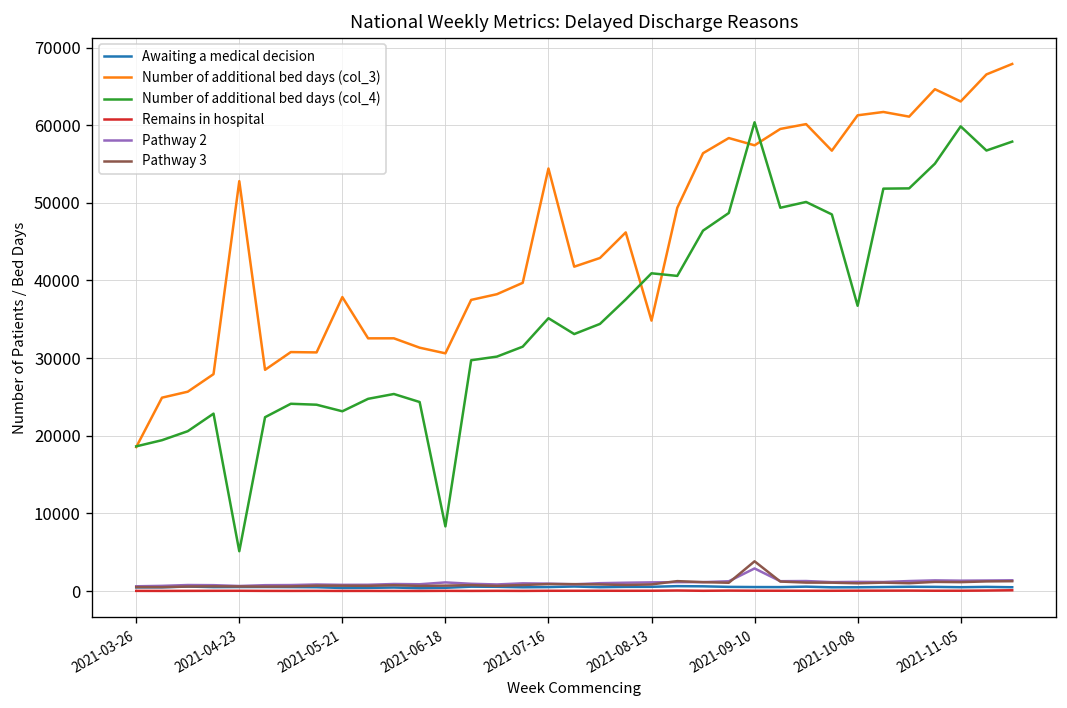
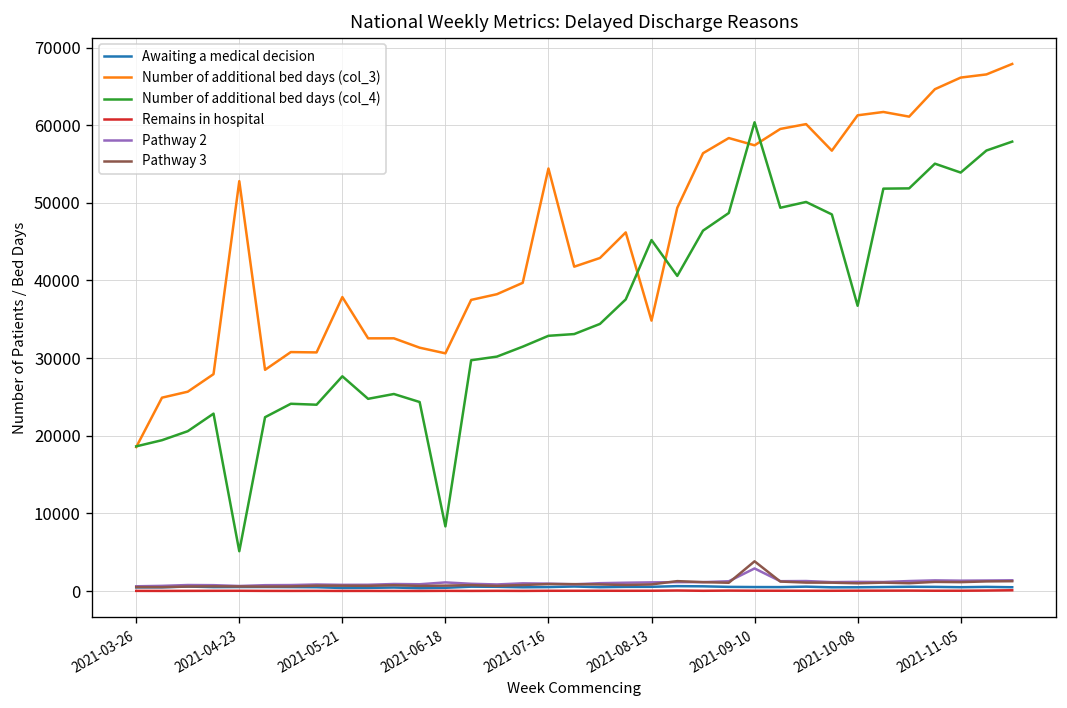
  {
    "Awaiting a medical decision": {
      "2021-09-10": 1000,
      "2021-10-08": 0,
      "2021-11-05": 0
    },
    "Number of additional bed days (col_3)": {
      "2021-04-23": 53000,
      "2021-05-21": 38000,
      "2021-06-18": 31000,
      "2021-07-16": 54000,
      "2021-08-13": 35000,
      "2021-09-10": 57000,
      "2021-10-08": 61000,
-     "2021-11-05": 63000
+     "2021-11-05": 66000
    },
    "Number of additional bed days (col_4)": {
      "2021-04-23": 5000,
-     "2021-05-21": 23000,
+     "2021-05-21": 28000,
      "2021-06-18": 8000,
-     "2021-07-16": 35000,
-     "2021-08-13": 41000,
+     "2021-07-16": 33000,
+     "2021-08-13": 45000,
      "2021-09-10": 60000,
      "2021-10-08": 37000,
-     "2021-11-05": 60000
+     "2021-11-05": 54000
    },
    "Remains in hospital": {
      "2021-03-26": 0,
      "2021-04-23": 0,
      "2021-06-18": 0,
      "2021-07-16": 0,
      "2021-08-13": 0,
      "2021-09-10": 0,
      "2021-10-08": 0,
      "2021-11-05": 0
    },
    "Pathway 2": {
      "2021-06-18": 1000,
      "2021-09-10": 3000
    },
    "Pathway 3": {
      "2021-09-10": 4000
    }
  }
